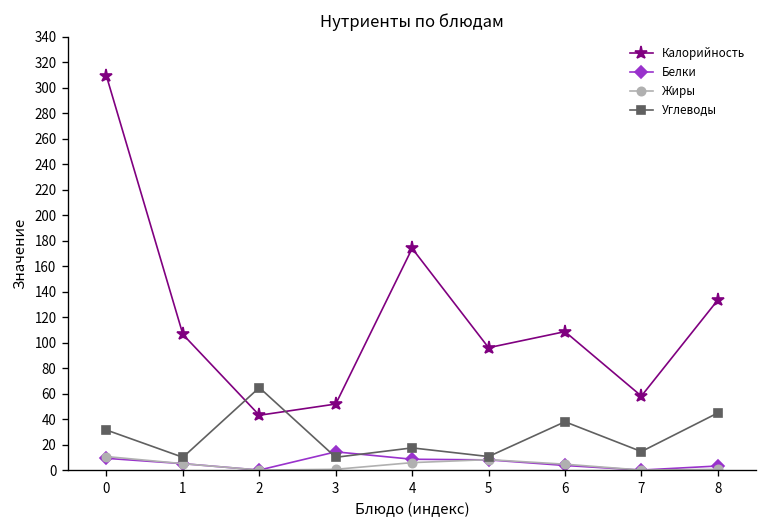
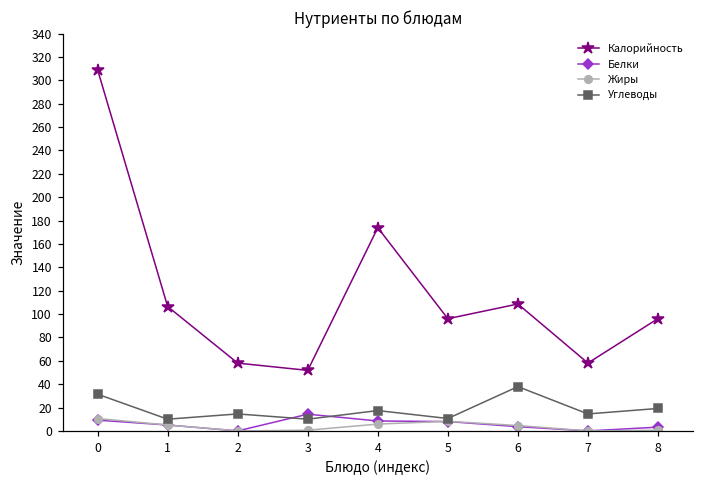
  {
    "Калорийность": {
      "0": 309,
      "1": 106,
-     "2": 43,
+     "2": 58,
      "3": 52,
      "4": 174,
      "5": 96,
      "6": 109,
      "7": 58,
-     "8": 133
+     "8": 96
    },
    "Белки": {
      "3": 14,
      "4": 8,
      "8": 3
    },
    "Жиры": {
      "3": 1,
      "4": 6,
      "8": 1
    },
    "Углеводы": {
      "0": 31,
      "1": 10,
-     "2": 65,
+     "2": 15,
      "3": 10,
      "4": 17,
      "6": 38,
      "7": 15,
-     "8": 45
+     "8": 19
    }
  }
